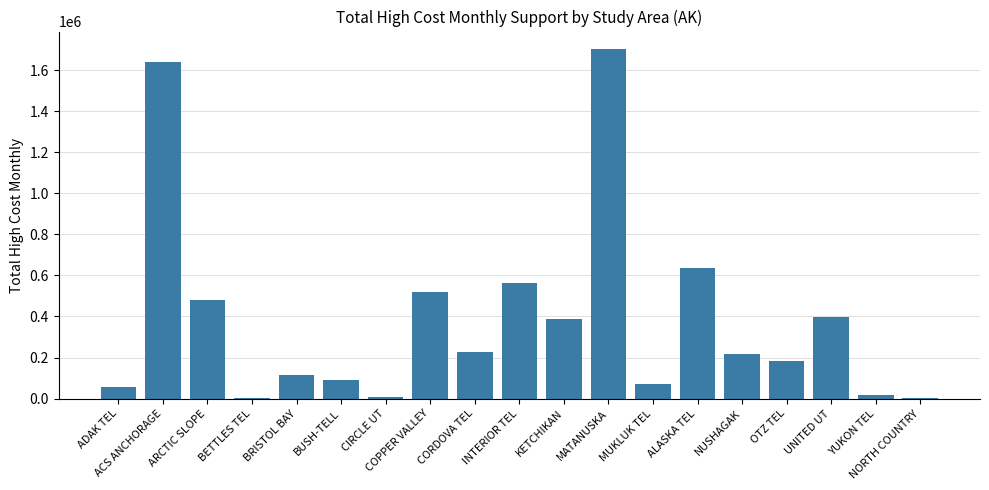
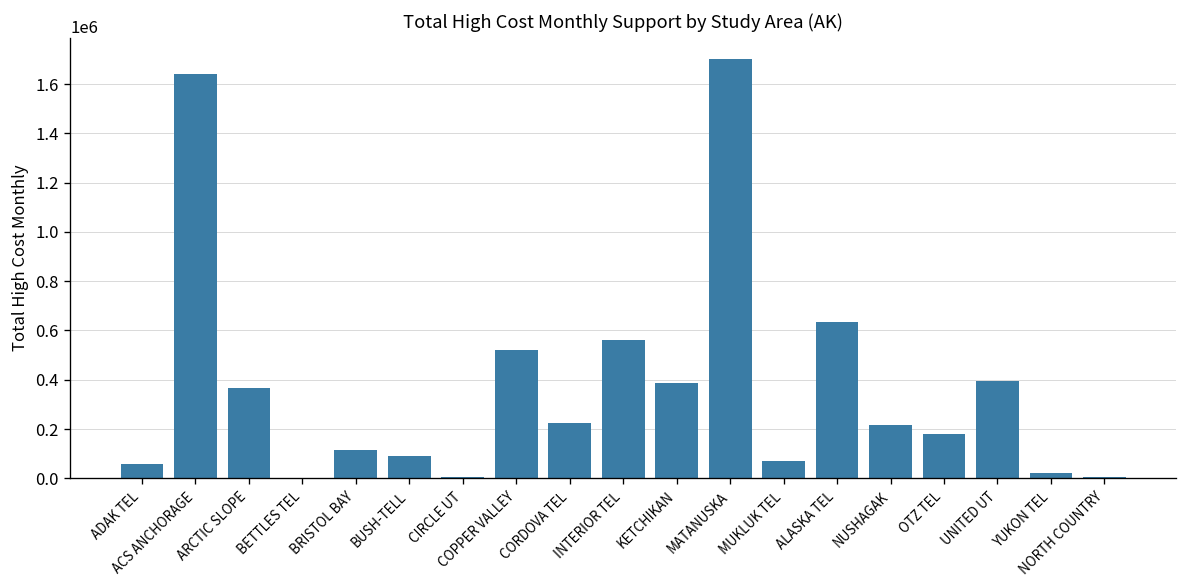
  {
    "ADAK TEL": 60000,
    "ACS ANCHORAGE": 1640000,
-   "ARCTIC SLOPE": 480000,
+   "ARCTIC SLOPE": 370000,
    "BRISTOL BAY": 120000,
    "BUSH-TELL": 90000,
    "COPPER VALLEY": 520000,
    "CORDOVA TEL": 220000,
    "INTERIOR TEL": 560000,
    "KETCHIKAN": 390000,
    "MATANUSKA": 1700000,
    "MUKLUK TEL": 70000,
    "ALASKA TEL": 640000,
    "NUSHAGAK": 210000,
    "OTZ TEL": 180000,
    "UNITED UT": 400000,
    "YUKON TEL": 20000
  }
